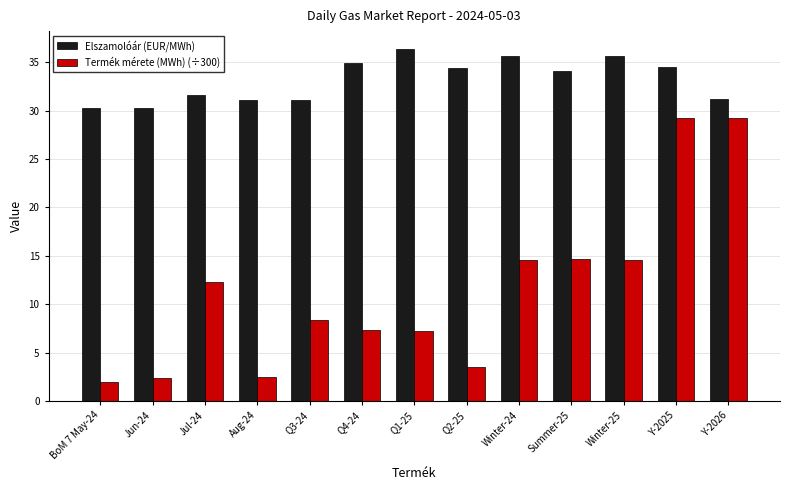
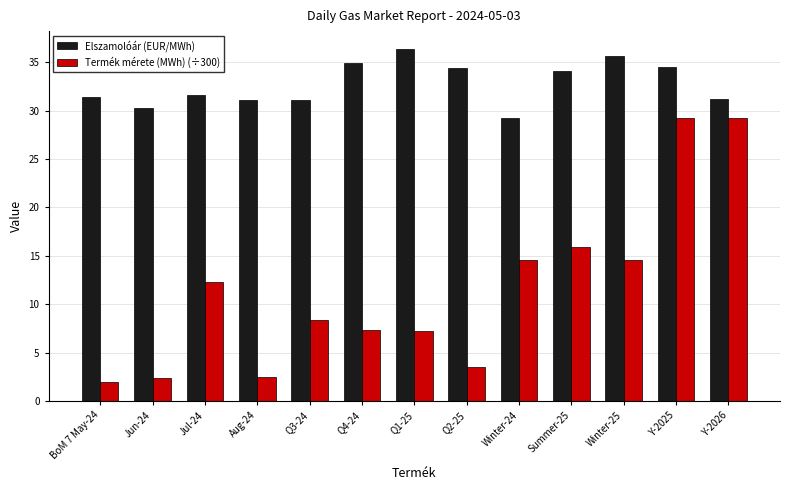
  {
    "Elszamolóár (EUR/MWh)": {
-     "BoM 7 May-24": 30,
+     "BoM 7 May-24": 31,
      "Jun-24": 30,
      "Jul-24": 32,
      "Aug-24": 31,
      "Q3-24": 31,
      "Q4-24": 35,
      "Q1-25": 36,
      "Q2-25": 34,
-     "Winter-24": 36,
+     "Winter-24": 29,
      "Summer-25": 34,
      "Winter-25": 36,
      "Y-2025": 35,
      "Y-2026": 31
    },
    "Termék mérete (MWh) (÷300)": {
      "BoM 7 May-24": 2,
      "Jun-24": 2,
      "Jul-24": 12,
      "Aug-24": 2,
      "Q3-24": 8,
      "Q4-24": 7,
      "Q1-25": 7,
      "Q2-25": 3,
      "Winter-24": 15,
-     "Summer-25": 15,
+     "Summer-25": 16,
      "Winter-25": 15,
      "Y-2025": 29,
      "Y-2026": 29
    }
  }
